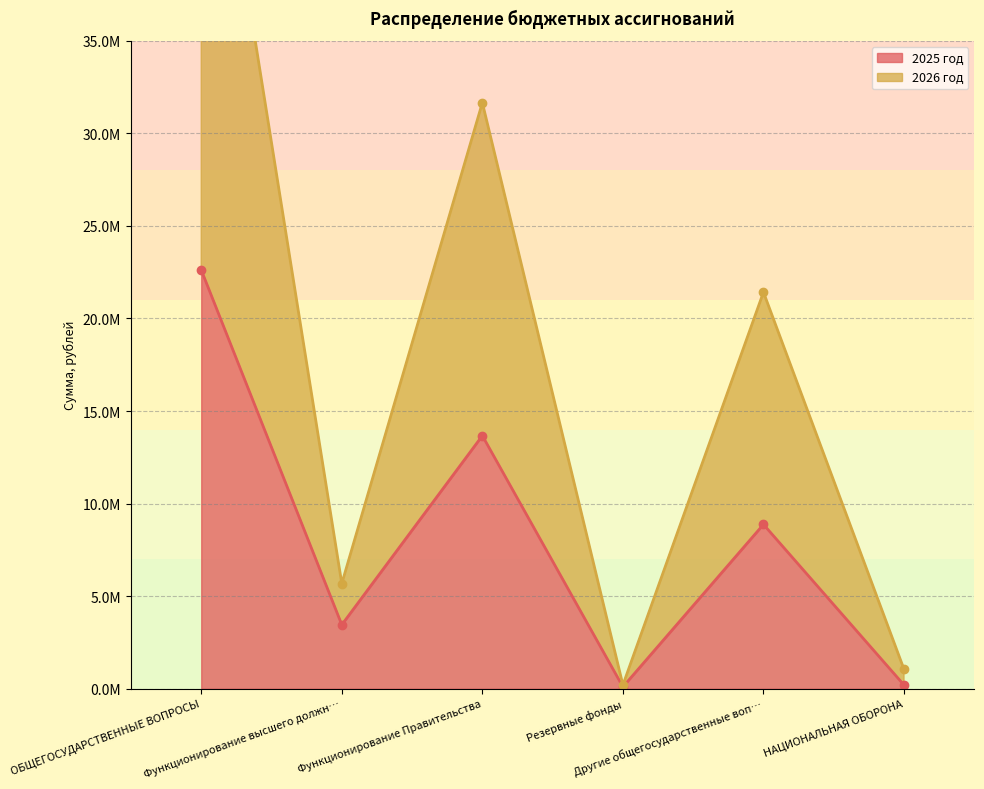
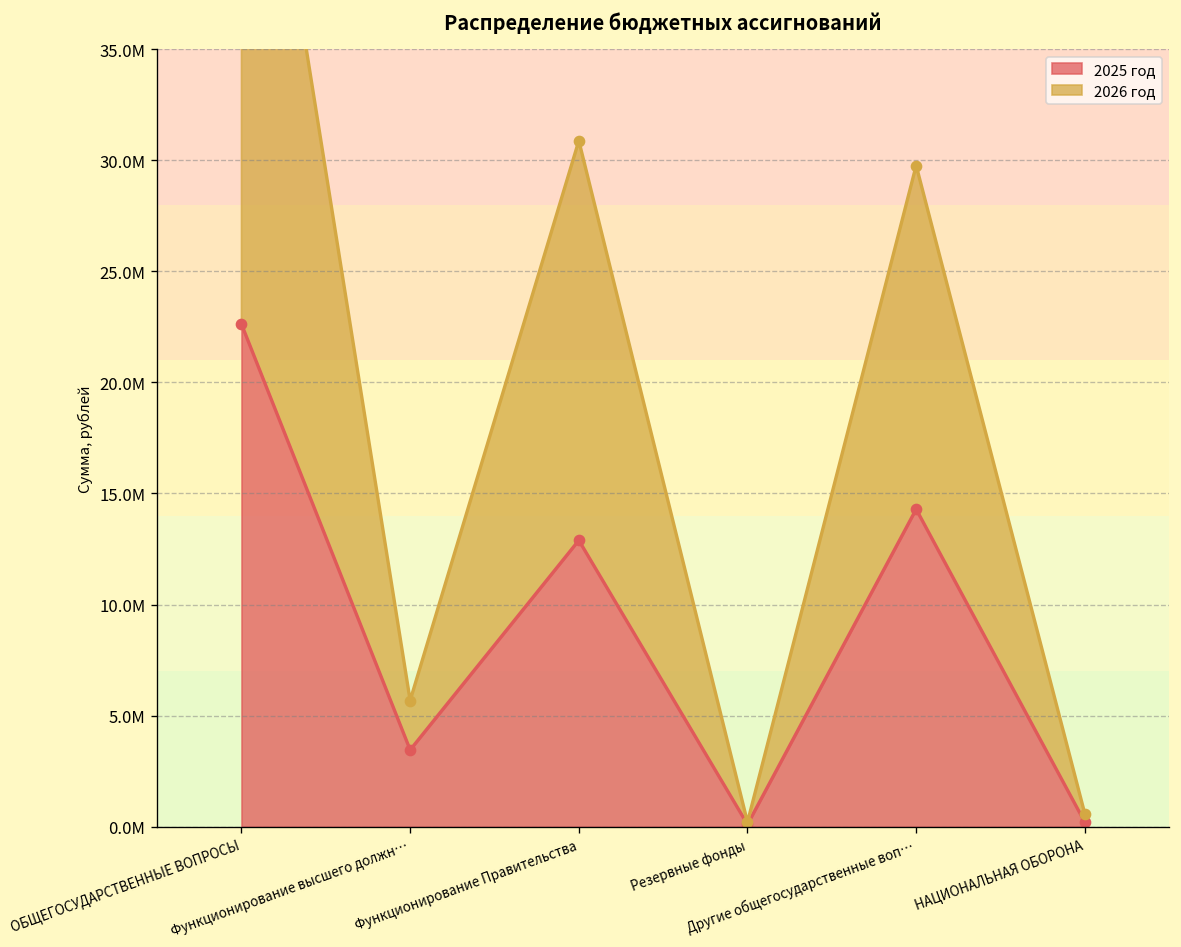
  {
    "2025 год": {
      "ОБЩЕГОСУДАРСТВЕННЫЕ ВОПРОСЫ": "22.6М",
      "Функционирование высшего должн…": "3.5М",
-     "Функционирование Правительства": "13.7М",
-     "Другие общегосударственные воп…": "8.9М",
+     "Функционирование Правительства": "12.9М",
+     "Другие общегосударственные воп…": "14.3М",
      "НАЦИОНАЛЬНАЯ ОБОРОНА": "0.2М"
    },
    "2026 год": {
      "Функционирование высшего должн…": "2.2М",
      "Функционирование Правительства": "18.0М",
-     "Другие общегосударственные воп…": "12.5М",
-     "НАЦИОНАЛЬНАЯ ОБОРОНА": "0.8М"
+     "Другие общегосударственные воп…": "15.5М",
+     "НАЦИОНАЛЬНАЯ ОБОРОНА": "0.4М"
    }
  }
